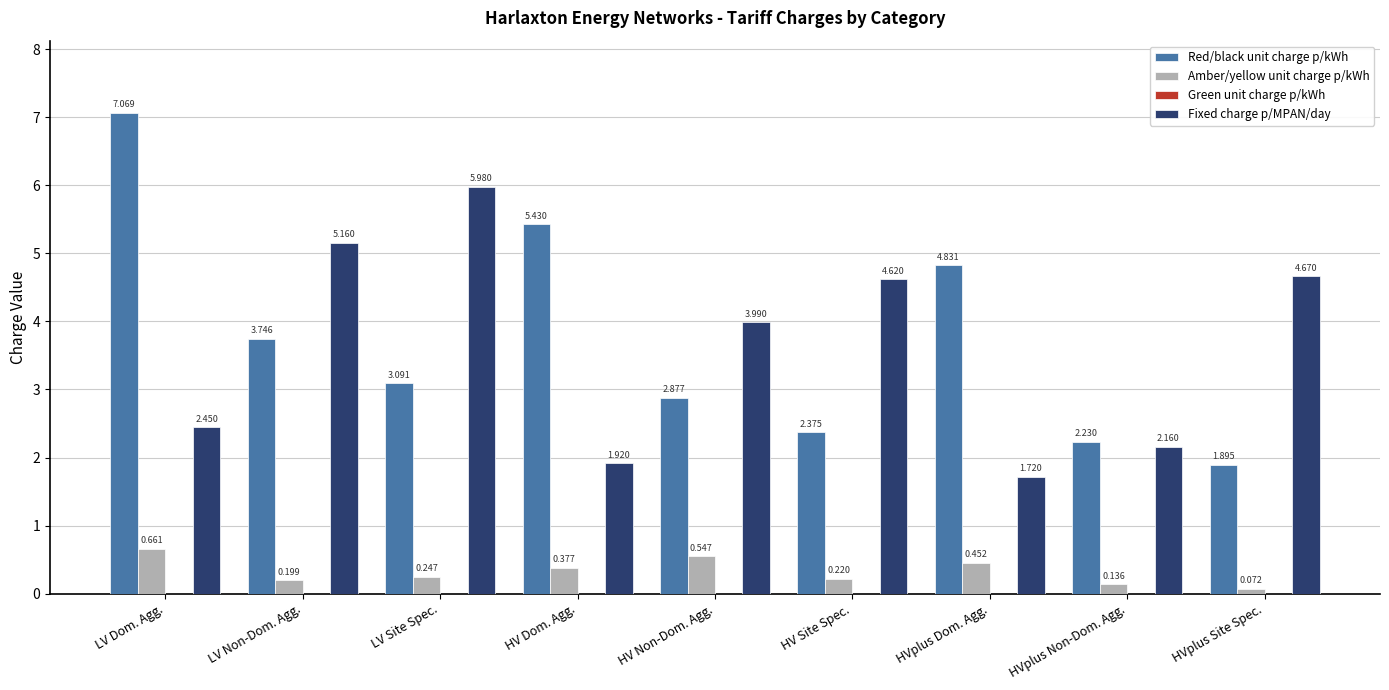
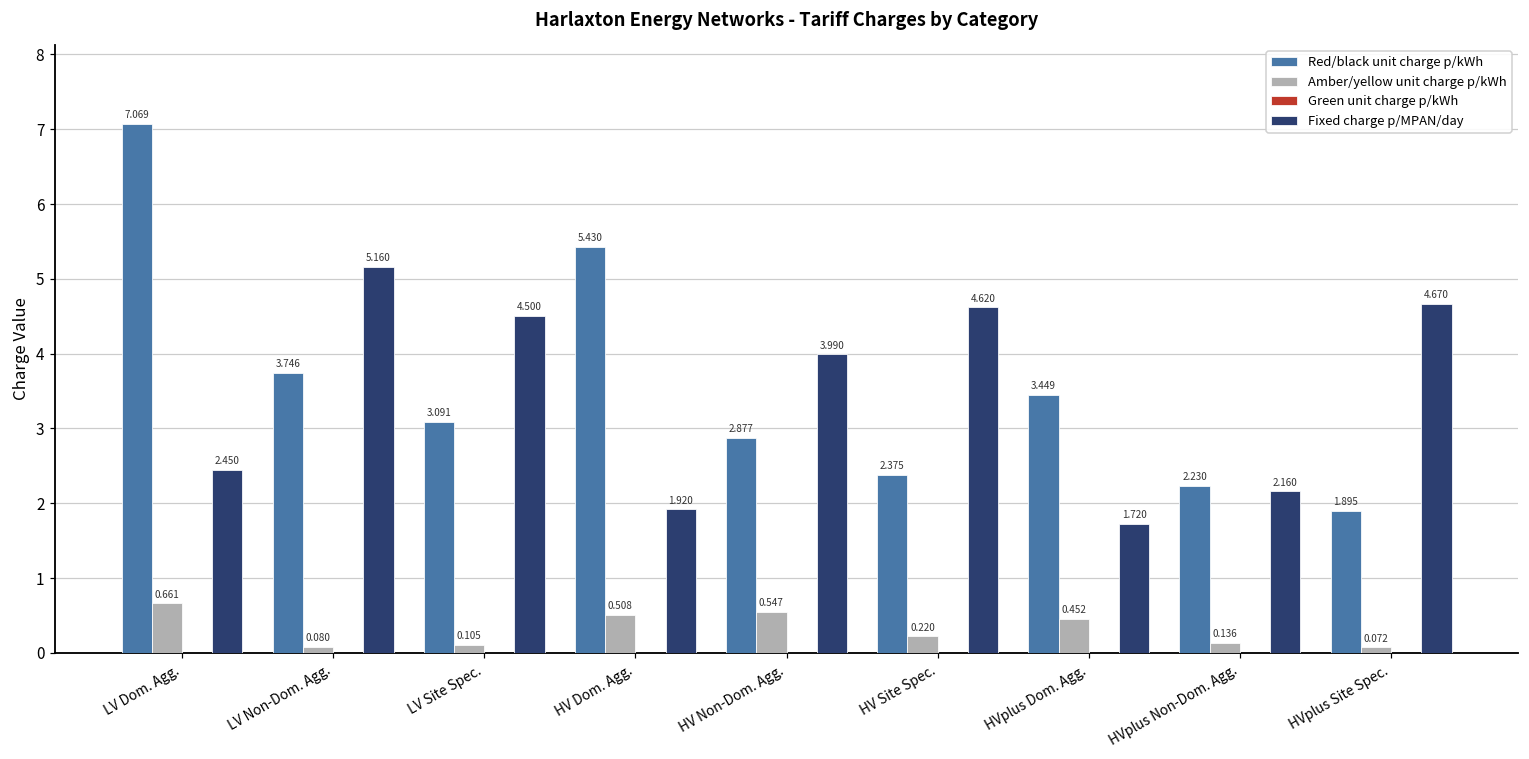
  {
    "Red/black unit charge p/kWh": {
      "LV Dom. Agg.": 7.069,
      "LV Non-Dom. Agg.": 3.746,
      "LV Site Spec.": 3.091,
      "HV Dom. Agg.": 5.430,
      "HV Non-Dom. Agg.": 2.877,
      "HV Site Spec.": 2.375,
-     "HVplus Dom. Agg.": 4.831,
+     "HVplus Dom. Agg.": 3.449,
      "HVplus Non-Dom. Agg.": 2.230,
      "HVplus Site Spec.": 1.895
    },
    "Amber/yellow unit charge p/kWh": {
      "LV Dom. Agg.": 0.661,
-     "LV Non-Dom. Agg.": 0.199,
-     "LV Site Spec.": 0.247,
-     "HV Dom. Agg.": 0.377,
+     "LV Non-Dom. Agg.": 0.080,
+     "LV Site Spec.": 0.105,
+     "HV Dom. Agg.": 0.508,
      "HV Non-Dom. Agg.": 0.547,
      "HV Site Spec.": 0.220,
      "HVplus Dom. Agg.": 0.452,
      "HVplus Non-Dom. Agg.": 0.136,
      "HVplus Site Spec.": 0.072
    },
    "Green unit charge p/kWh": {
      "LV Dom. Agg.": 0.0,
      "LV Non-Dom. Agg.": 0.0,
      "LV Site Spec.": 0.0,
      "HV Dom. Agg.": 0.0,
      "HV Non-Dom. Agg.": 0.0,
      "HV Site Spec.": 0.0,
      "HVplus Dom. Agg.": 0.0,
      "HVplus Non-Dom. Agg.": 0.0,
      "HVplus Site Spec.": 0.0
    },
    "Fixed charge p/MPAN/day": {
      "LV Dom. Agg.": 2.450,
      "LV Non-Dom. Agg.": 5.160,
-     "LV Site Spec.": 5.980,
+     "LV Site Spec.": 4.500,
      "HV Dom. Agg.": 1.920,
      "HV Non-Dom. Agg.": 3.990,
      "HV Site Spec.": 4.620,
      "HVplus Dom. Agg.": 1.720,
      "HVplus Non-Dom. Agg.": 2.160,
      "HVplus Site Spec.": 4.670
    }
  }
